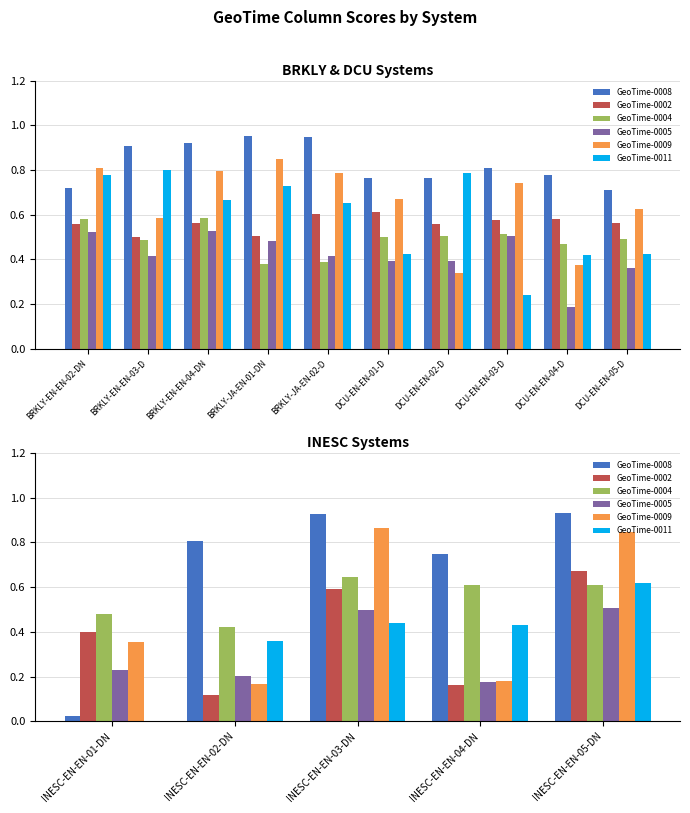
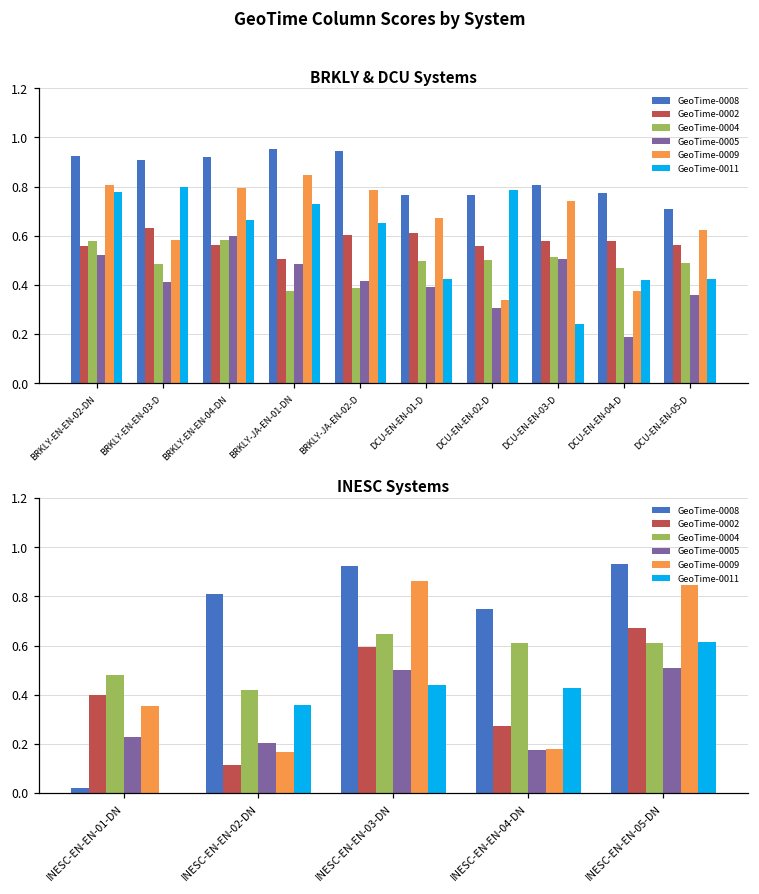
  {
    "BRKLY & DCU Systems": {
      "GeoTime-0008": {
-       "BRKLY-EN-EN-02-DN": 0.72,
+       "BRKLY-EN-EN-02-DN": 0.93,
        "BRKLY-EN-EN-03-D": 0.91,
        "BRKLY-EN-EN-04-DN": 0.92,
        "BRKLY-JA-EN-01-DN": 0.95,
        "BRKLY-JA-EN-02-D": 0.95,
        "DCU-EN-EN-01-D": 0.77,
        "DCU-EN-EN-02-D": 0.77,
        "DCU-EN-EN-03-D": 0.81,
        "DCU-EN-EN-04-D": 0.78,
        "DCU-EN-EN-05-D": 0.71
      },
      "GeoTime-0002": {
        "BRKLY-EN-EN-02-DN": 0.56,
-       "BRKLY-EN-EN-03-D": 0.50,
+       "BRKLY-EN-EN-03-D": 0.63,
        "BRKLY-EN-EN-04-DN": 0.56,
        "BRKLY-JA-EN-01-DN": 0.50,
        "BRKLY-JA-EN-02-D": 0.60,
        "DCU-EN-EN-01-D": 0.61,
        "DCU-EN-EN-02-D": 0.56,
        "DCU-EN-EN-03-D": 0.58,
        "DCU-EN-EN-04-D": 0.58,
        "DCU-EN-EN-05-D": 0.56
      },
      "GeoTime-0004": {
        "BRKLY-EN-EN-02-DN": 0.58,
        "BRKLY-EN-EN-03-D": 0.49,
        "BRKLY-EN-EN-04-DN": 0.58,
        "BRKLY-JA-EN-01-DN": 0.38,
        "BRKLY-JA-EN-02-D": 0.39,
        "DCU-EN-EN-01-D": 0.50,
        "DCU-EN-EN-02-D": 0.50,
        "DCU-EN-EN-03-D": 0.52,
        "DCU-EN-EN-04-D": 0.47,
        "DCU-EN-EN-05-D": 0.49
      },
      "GeoTime-0005": {
        "BRKLY-EN-EN-02-DN": 0.52,
        "BRKLY-EN-EN-03-D": 0.41,
-       "BRKLY-EN-EN-04-DN": 0.53,
+       "BRKLY-EN-EN-04-DN": 0.60,
        "BRKLY-JA-EN-01-DN": 0.48,
        "BRKLY-JA-EN-02-D": 0.42,
        "DCU-EN-EN-01-D": 0.39,
-       "DCU-EN-EN-02-D": 0.39,
+       "DCU-EN-EN-02-D": 0.31,
        "DCU-EN-EN-03-D": 0.50,
        "DCU-EN-EN-04-D": 0.19,
        "DCU-EN-EN-05-D": 0.36
      },
      "GeoTime-0009": {
        "BRKLY-EN-EN-02-DN": 0.81,
        "BRKLY-EN-EN-03-D": 0.58,
        "BRKLY-EN-EN-04-DN": 0.80,
        "BRKLY-JA-EN-01-DN": 0.85,
        "BRKLY-JA-EN-02-D": 0.79,
        "DCU-EN-EN-01-D": 0.67,
        "DCU-EN-EN-02-D": 0.34,
        "DCU-EN-EN-03-D": 0.74,
        "DCU-EN-EN-04-D": 0.38,
        "DCU-EN-EN-05-D": 0.62
      },
      "GeoTime-0011": {
        "BRKLY-EN-EN-02-DN": 0.78,
        "BRKLY-EN-EN-03-D": 0.80,
        "BRKLY-EN-EN-04-DN": 0.67,
        "BRKLY-JA-EN-01-DN": 0.73,
        "BRKLY-JA-EN-02-D": 0.65,
        "DCU-EN-EN-01-D": 0.43,
        "DCU-EN-EN-02-D": 0.79,
        "DCU-EN-EN-03-D": 0.24,
        "DCU-EN-EN-04-D": 0.42,
        "DCU-EN-EN-05-D": 0.43
      }
    },
    "INESC Systems": {
      "GeoTime-0008": {
        "INESC-EN-EN-01-DN": 0.02,
        "INESC-EN-EN-02-DN": 0.81,
        "INESC-EN-EN-03-DN": 0.93,
        "INESC-EN-EN-04-DN": 0.75,
        "INESC-EN-EN-05-DN": 0.93
      },
      "GeoTime-0002": {
        "INESC-EN-EN-01-DN": 0.40,
        "INESC-EN-EN-02-DN": 0.12,
        "INESC-EN-EN-03-DN": 0.59,
-       "INESC-EN-EN-04-DN": 0.16,
+       "INESC-EN-EN-04-DN": 0.27,
        "INESC-EN-EN-05-DN": 0.67
      },
      "GeoTime-0004": {
        "INESC-EN-EN-01-DN": 0.48,
        "INESC-EN-EN-02-DN": 0.42,
        "INESC-EN-EN-03-DN": 0.65,
        "INESC-EN-EN-04-DN": 0.61,
        "INESC-EN-EN-05-DN": 0.61
      },
      "GeoTime-0005": {
        "INESC-EN-EN-01-DN": 0.23,
        "INESC-EN-EN-02-DN": 0.20,
        "INESC-EN-EN-03-DN": 0.50,
        "INESC-EN-EN-04-DN": 0.17,
        "INESC-EN-EN-05-DN": 0.51
      },
      "GeoTime-0009": {
        "INESC-EN-EN-01-DN": 0.35,
        "INESC-EN-EN-02-DN": 0.17,
        "INESC-EN-EN-03-DN": 0.86,
        "INESC-EN-EN-04-DN": 0.18,
        "INESC-EN-EN-05-DN": 0.85
      },
      "GeoTime-0011": {
        "INESC-EN-EN-01-DN": 0.00,
        "INESC-EN-EN-02-DN": 0.36,
        "INESC-EN-EN-03-DN": 0.44,
        "INESC-EN-EN-04-DN": 0.43,
        "INESC-EN-EN-05-DN": 0.62
      }
    }
  }
